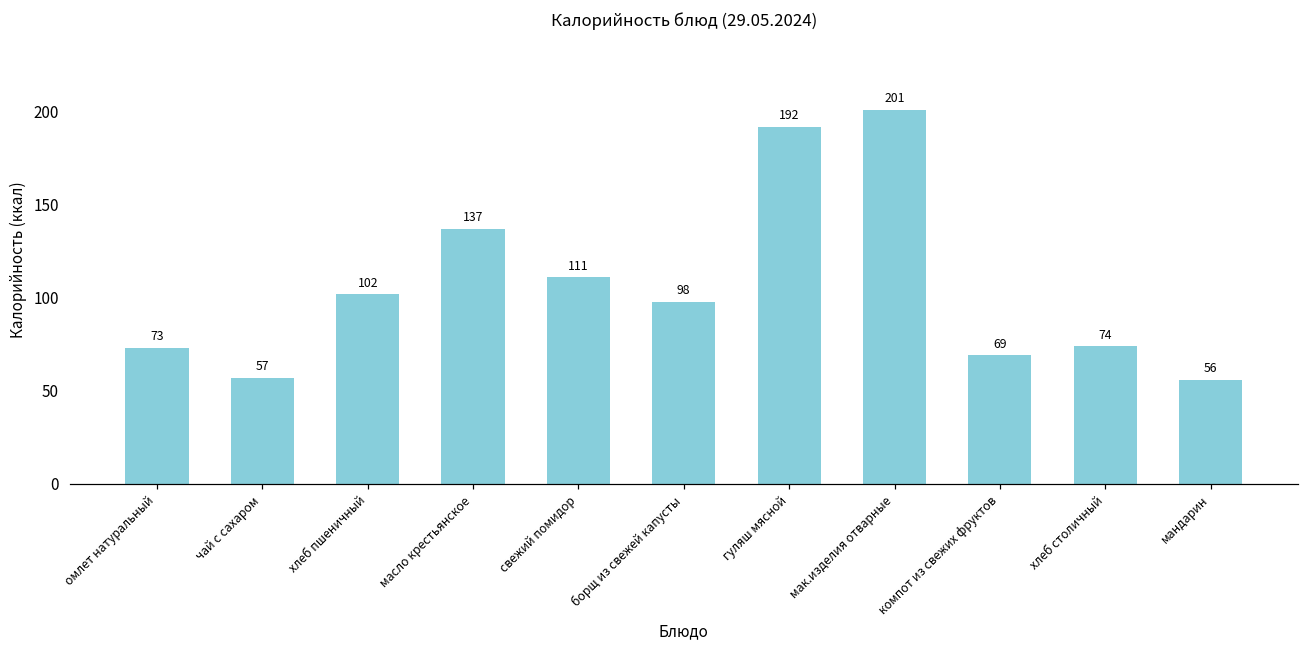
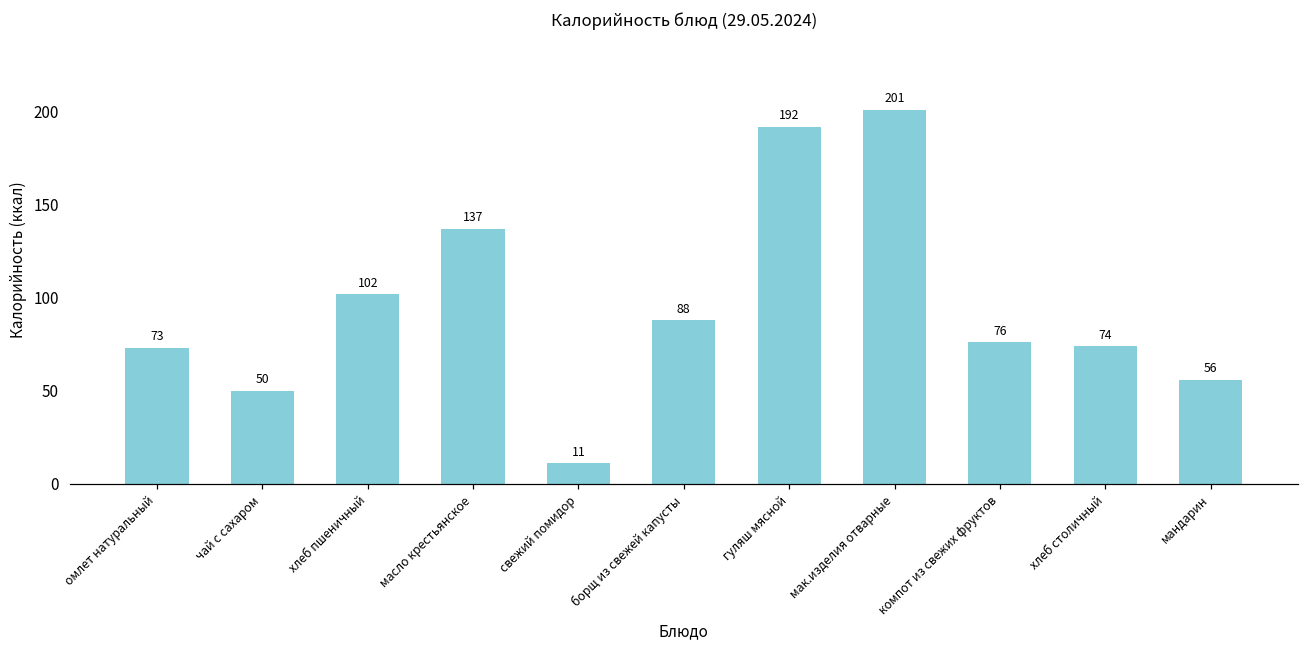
  {
    "омлет натуральный": 73,
-   "чай с сахаром": 57,
+   "чай с сахаром": 50,
    "хлеб пшеничный": 102,
    "масло крестьянское": 137,
-   "свежий помидор": 111,
-   "борщ из свежей капусты": 98,
+   "свежий помидор": 11,
+   "борщ из свежей капусты": 88,
    "гуляш мясной": 192,
    "мак.изделия отварные": 201,
-   "компот из свежих фруктов": 69,
+   "компот из свежих фруктов": 76,
    "хлеб столичный": 74,
    "мандарин": 56
  }
